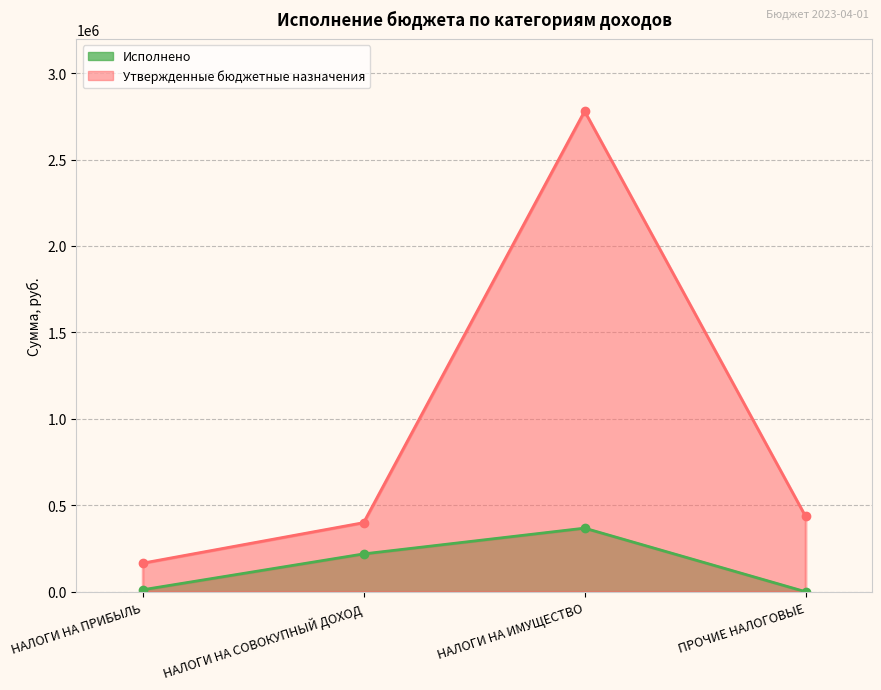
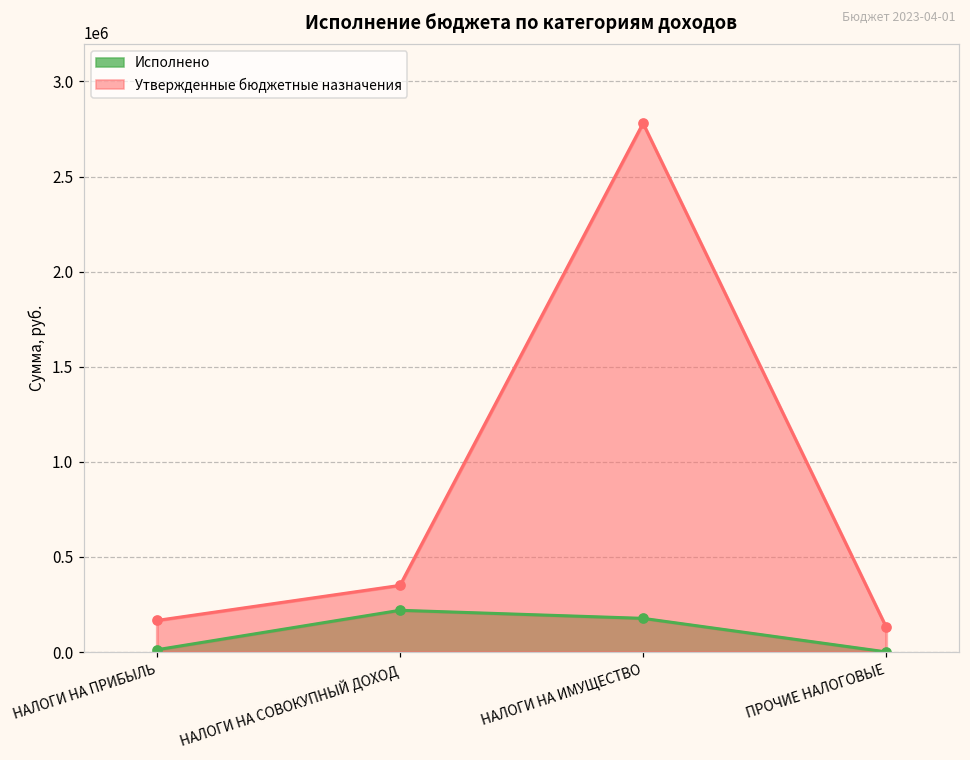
  {
    "Исполнено": {
      "НАЛОГИ НА ПРИБЫЛЬ": 10000,
      "НАЛОГИ НА СОВОКУПНЫЙ ДОХОД": 220000,
-     "НАЛОГИ НА ИМУЩЕСТВО": 370000,
+     "НАЛОГИ НА ИМУЩЕСТВО": 180000,
      "ПРОЧИЕ НАЛОГОВЫЕ": 0
    },
    "Утвержденные бюджетные назначения": {
      "НАЛОГИ НА ПРИБЫЛЬ": 170000,
-     "НАЛОГИ НА СОВОКУПНЫЙ ДОХОД": 400000,
+     "НАЛОГИ НА СОВОКУПНЫЙ ДОХОД": 350000,
      "НАЛОГИ НА ИМУЩЕСТВО": 2780000,
-     "ПРОЧИЕ НАЛОГОВЫЕ": 440000
+     "ПРОЧИЕ НАЛОГОВЫЕ": 130000
    }
  }
